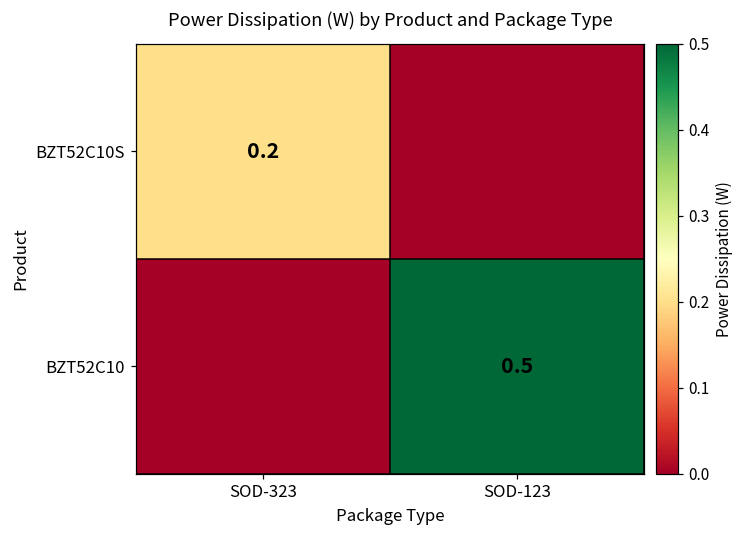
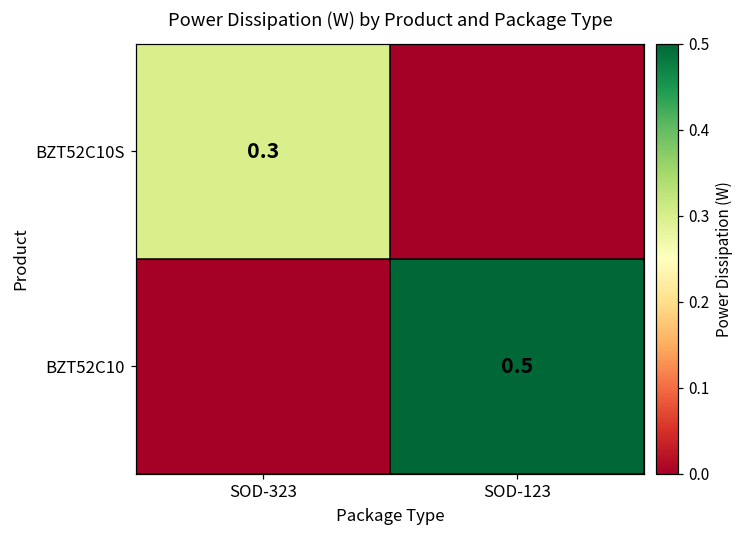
  {
    "BZT52C10S": {
-     "SOD-323": 0.2
+     "SOD-323": 0.3
    },
    "BZT52C10": {
      "SOD-123": 0.5
    }
  }
